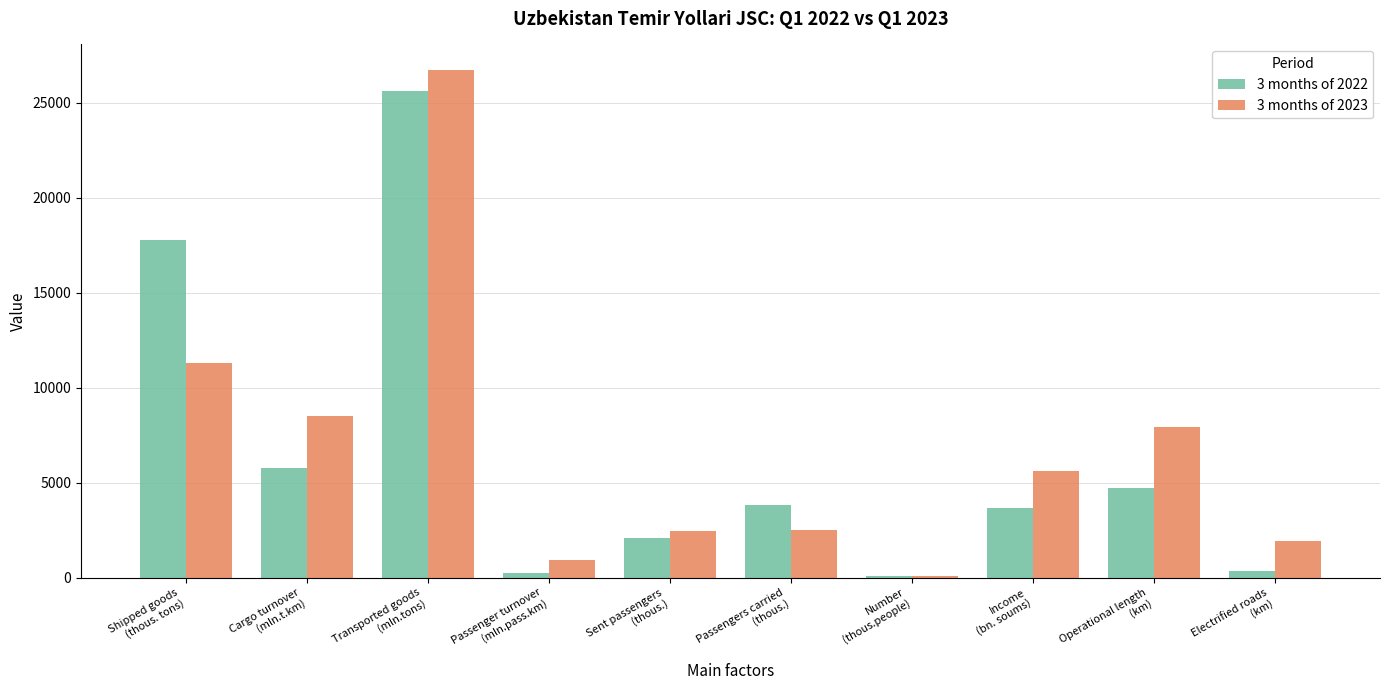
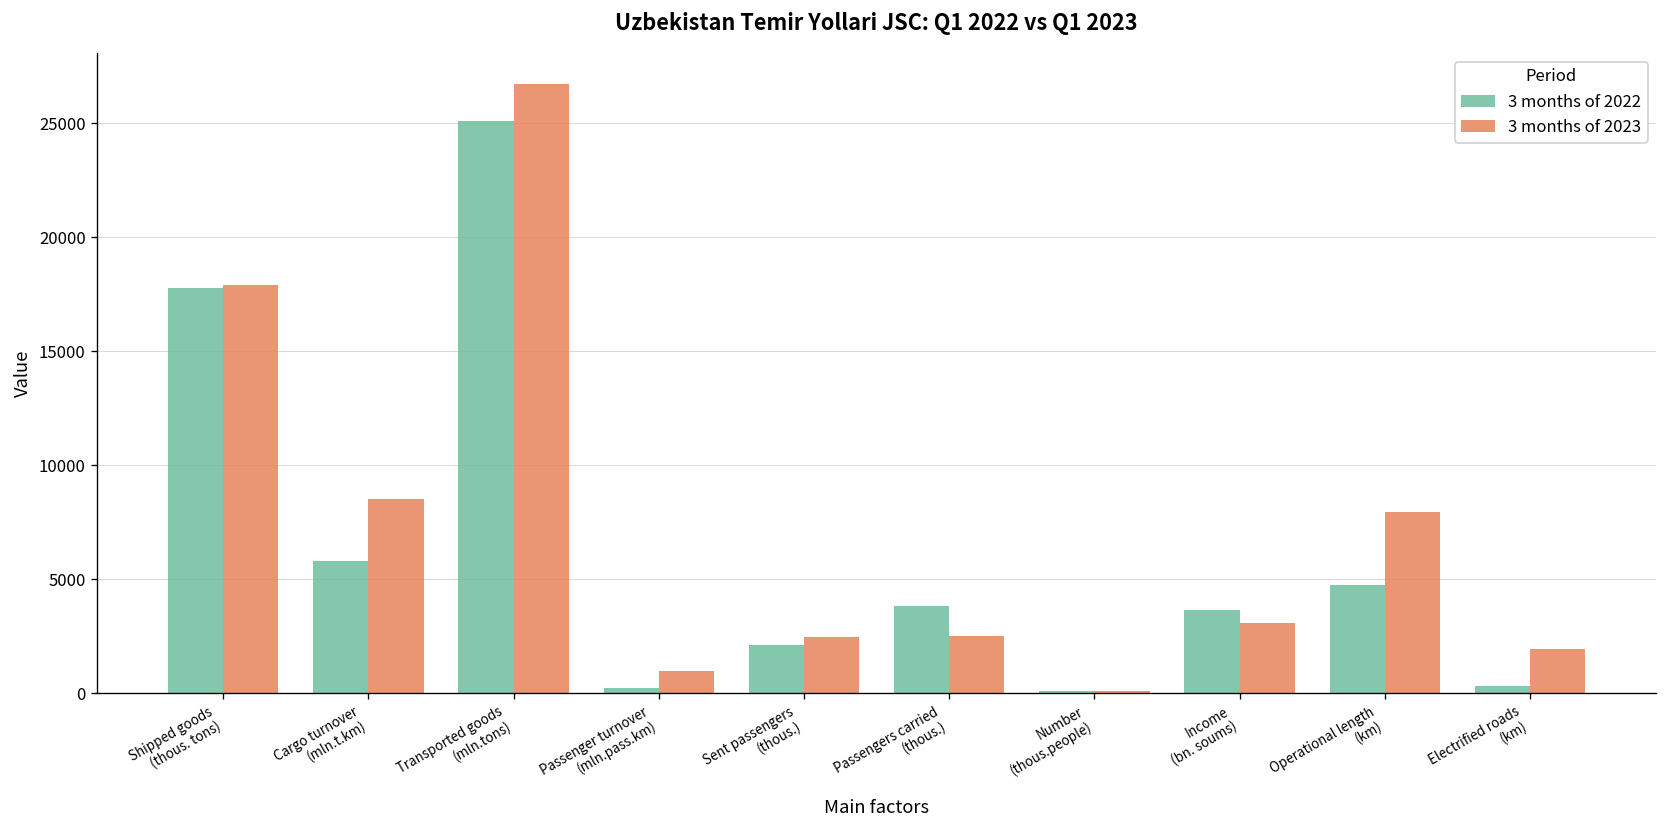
  {
    "3 months of 2022": {
      "Shipped goods (thous. tons)": 17800,
      "Cargo turnover (mln.t.km)": 5800,
-     "Transported goods (mln.tons)": 25600,
+     "Transported goods (mln.tons)": 25100,
      "Passenger turnover (mln.pass.km)": 200,
      "Sent passengers (thous.)": 2100,
      "Passengers carried (thous.)": 3800,
      "Income (bn. soums)": 3600,
      "Operational length (km)": 4700,
      "Electrified roads (km)": 300
    },
    "3 months of 2023": {
-     "Shipped goods (thous. tons)": 11300,
+     "Shipped goods (thous. tons)": 17900,
      "Cargo turnover (mln.t.km)": 8500,
      "Transported goods (mln.tons)": 26700,
      "Passenger turnover (mln.pass.km)": 900,
      "Sent passengers (thous.)": 2500,
      "Passengers carried (thous.)": 2500,
-     "Income (bn. soums)": 5600,
+     "Income (bn. soums)": 3100,
      "Operational length (km)": 7900,
      "Electrified roads (km)": 1900
    }
  }
